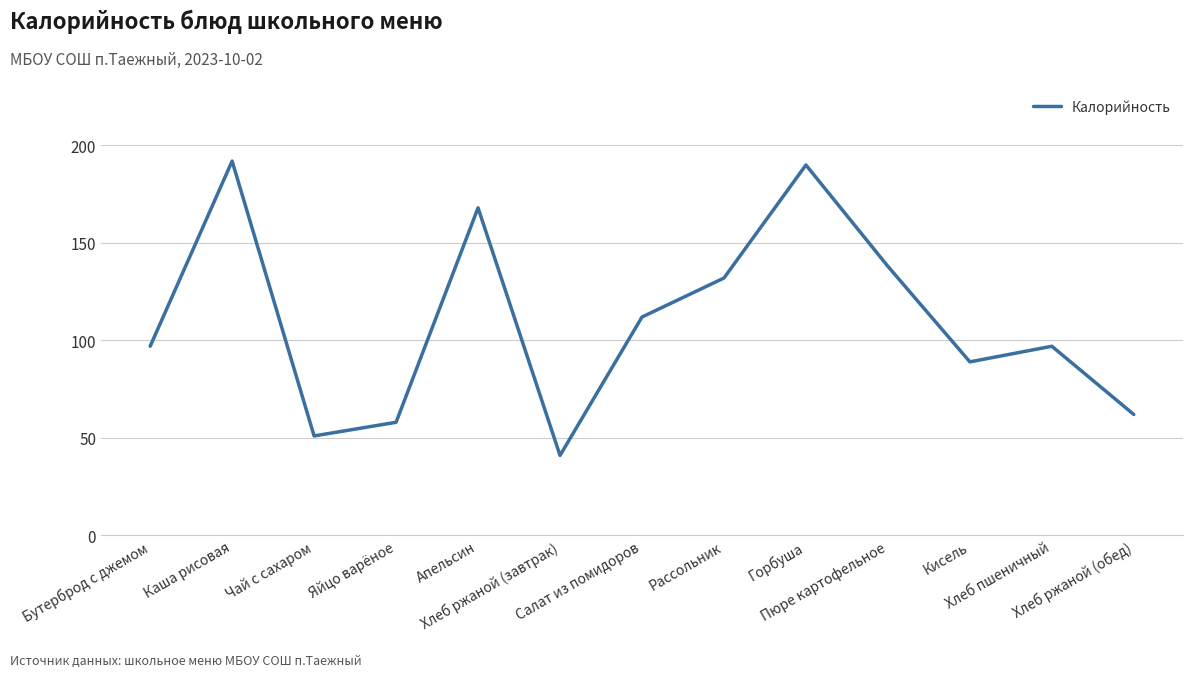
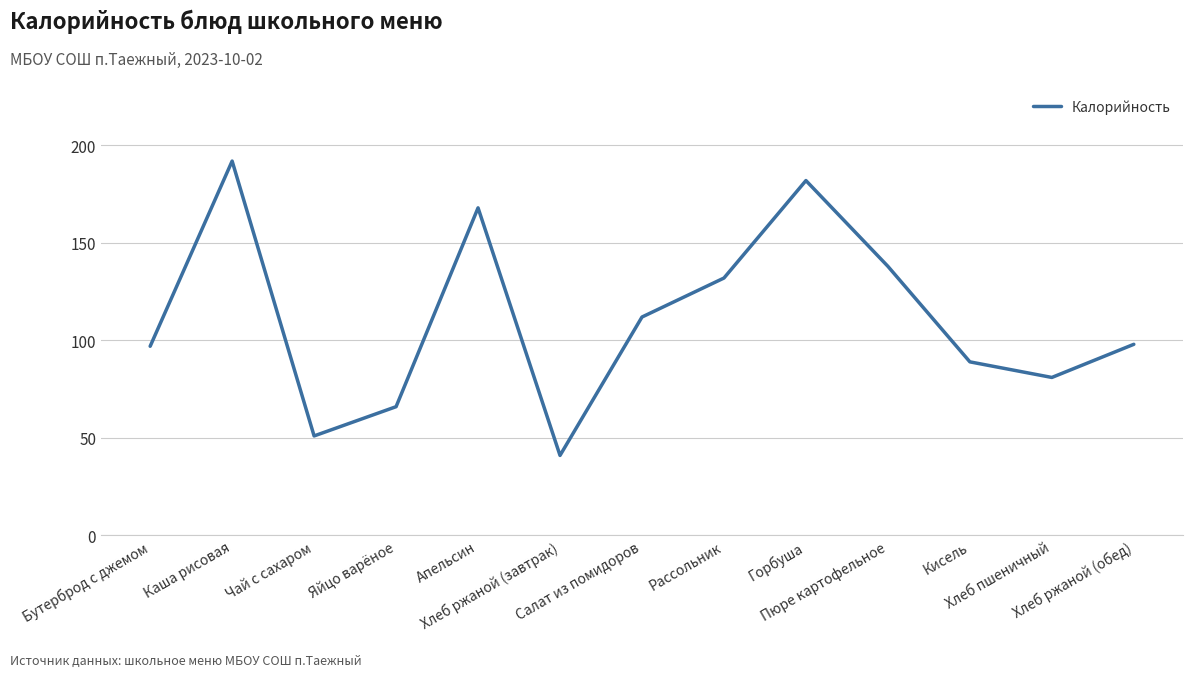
  {
    "Бутерброд с джемом": 97,
    "Каша рисовая": 192,
    "Чай с сахаром": 51,
-   "Яйцо варёное": 58,
+   "Яйцо варёное": 66,
    "Апельсин": 168,
    "Хлеб ржаной (завтрак)": 41,
    "Салат из помидоров": 112,
    "Рассольник": 132,
-   "Горбуша": 190,
+   "Горбуша": 182,
    "Пюре картофельное": 138,
    "Кисель": 89,
-   "Хлеб пшеничный": 97,
-   "Хлеб ржаной (обед)": 62
+   "Хлеб пшеничный": 81,
+   "Хлеб ржаной (обед)": 98
  }
